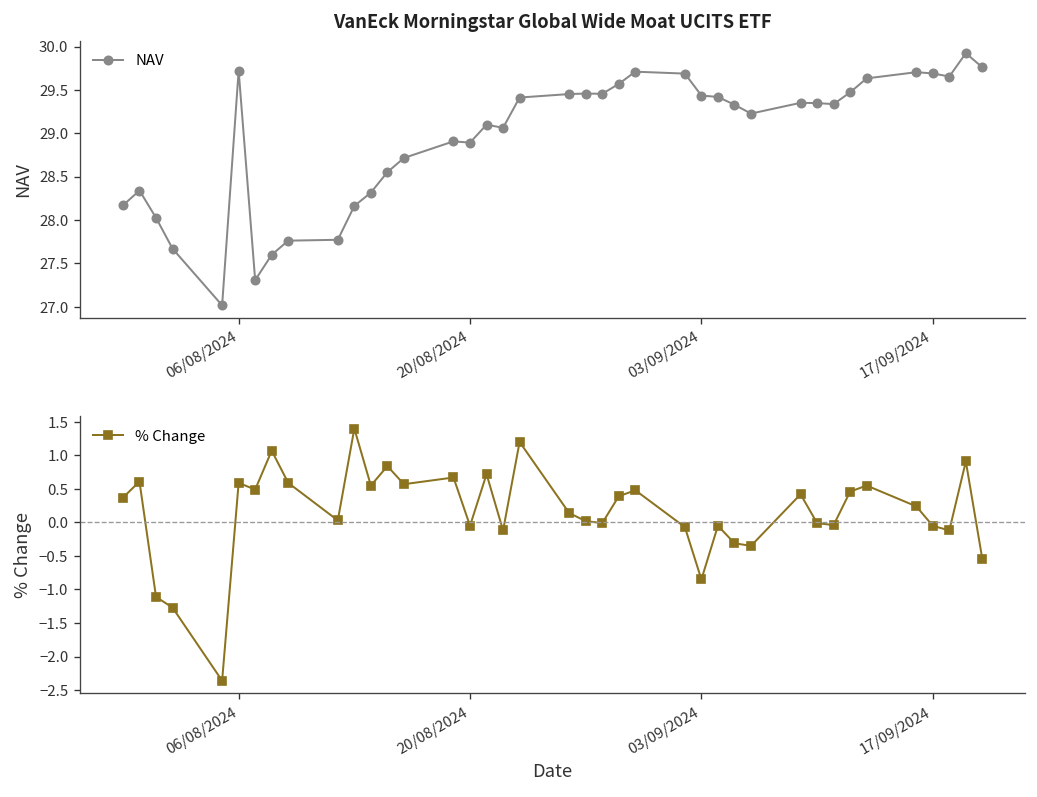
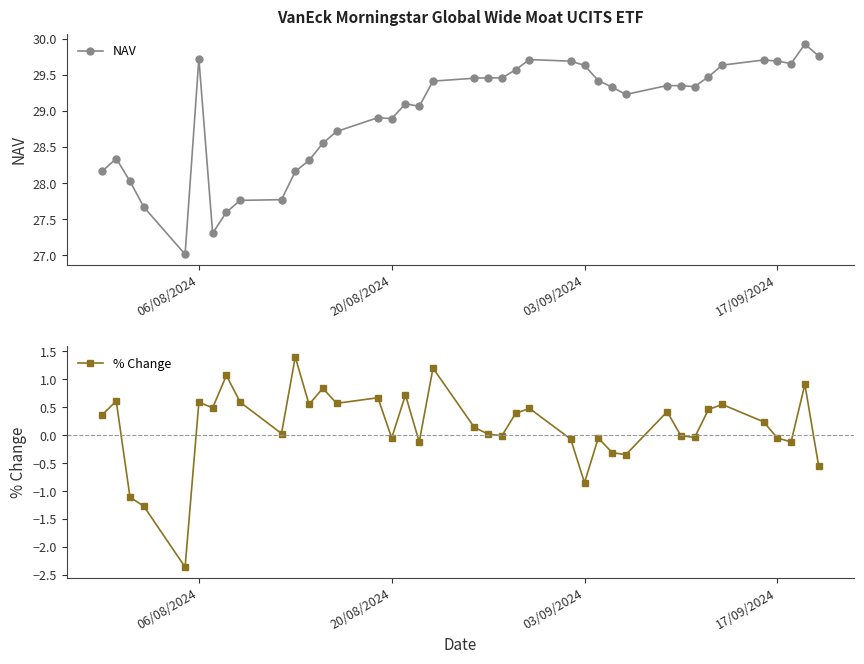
  {
    "VanEck Morningstar Global Wide Moat UCITS ETF": {
      "06/08/2024": 29.7,
      "20/08/2024": 28.9,
-     "03/09/2024": 29.4,
+     "03/09/2024": 29.6,
      "17/09/2024": 29.7
    }
  }
